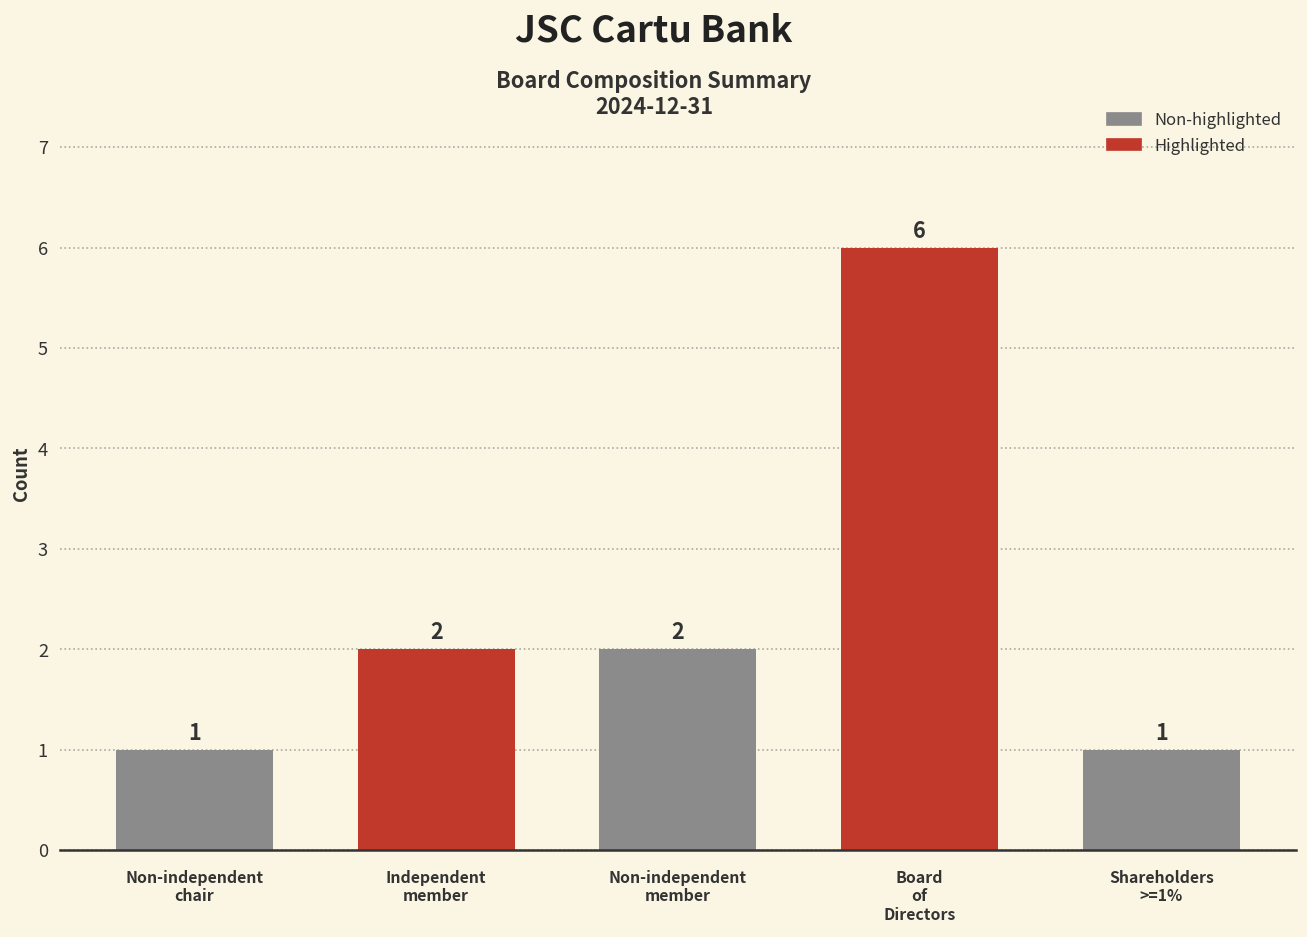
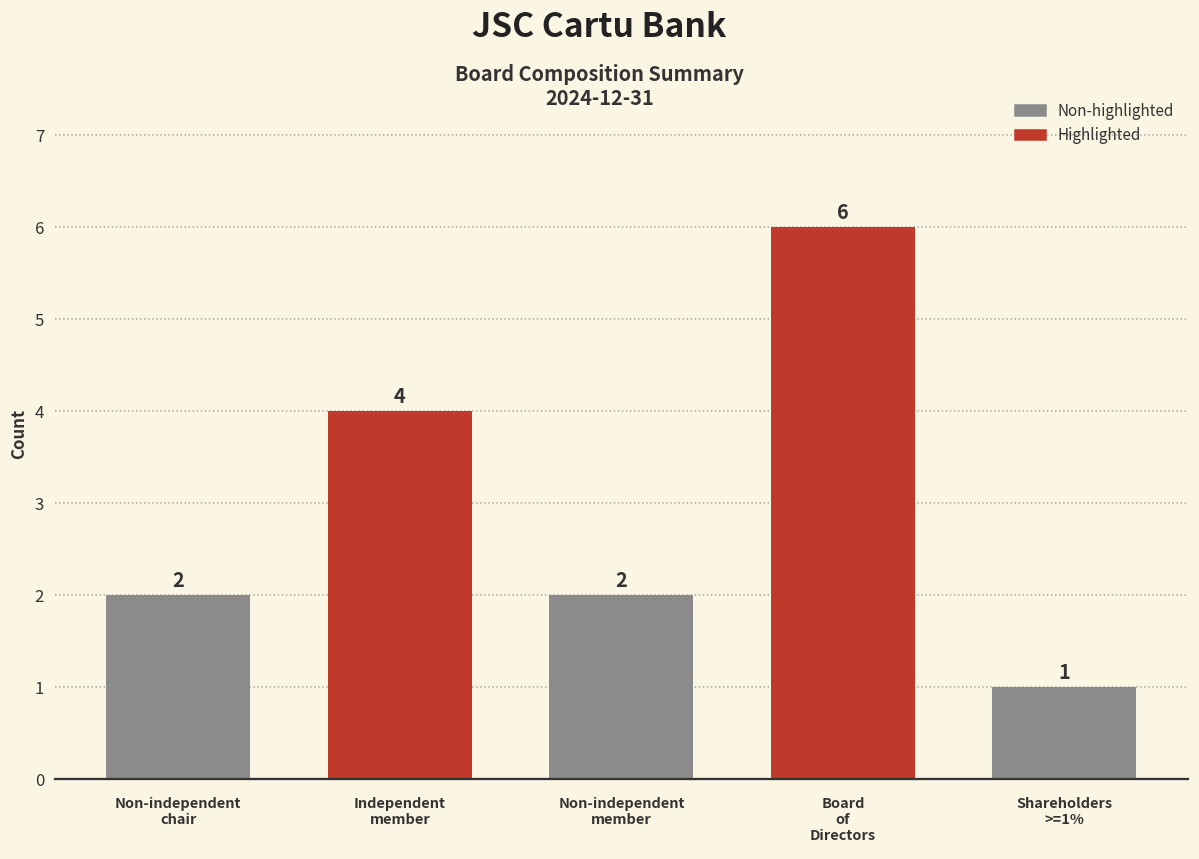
  {
-   "Non-independent chair": 1,
-   "Independent member": 2,
+   "Non-independent chair": 2,
+   "Independent member": 4,
    "Non-independent member": 2,
    "Board of Directors": 6,
    "Shareholders >=1%": 1
  }
